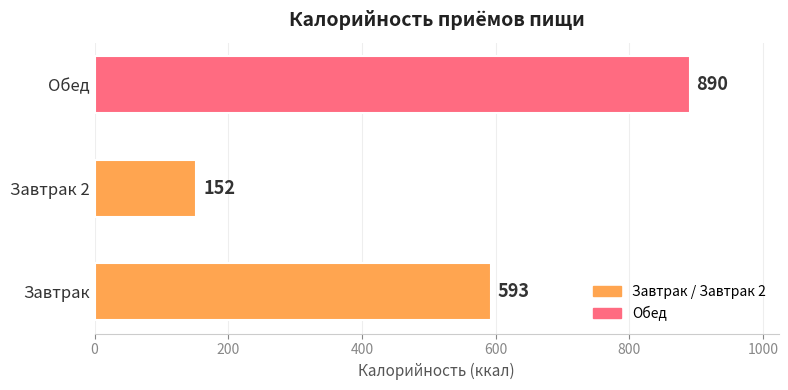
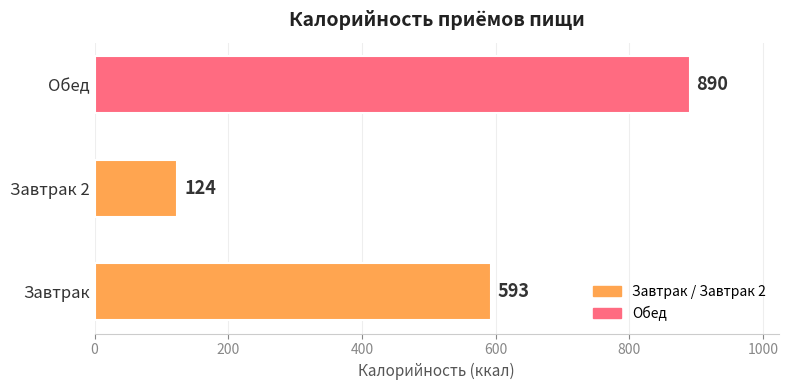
  {
    "Обед": 890,
-   "Завтрак 2": 152,
+   "Завтрак 2": 124,
    "Завтрак": 593
  }
